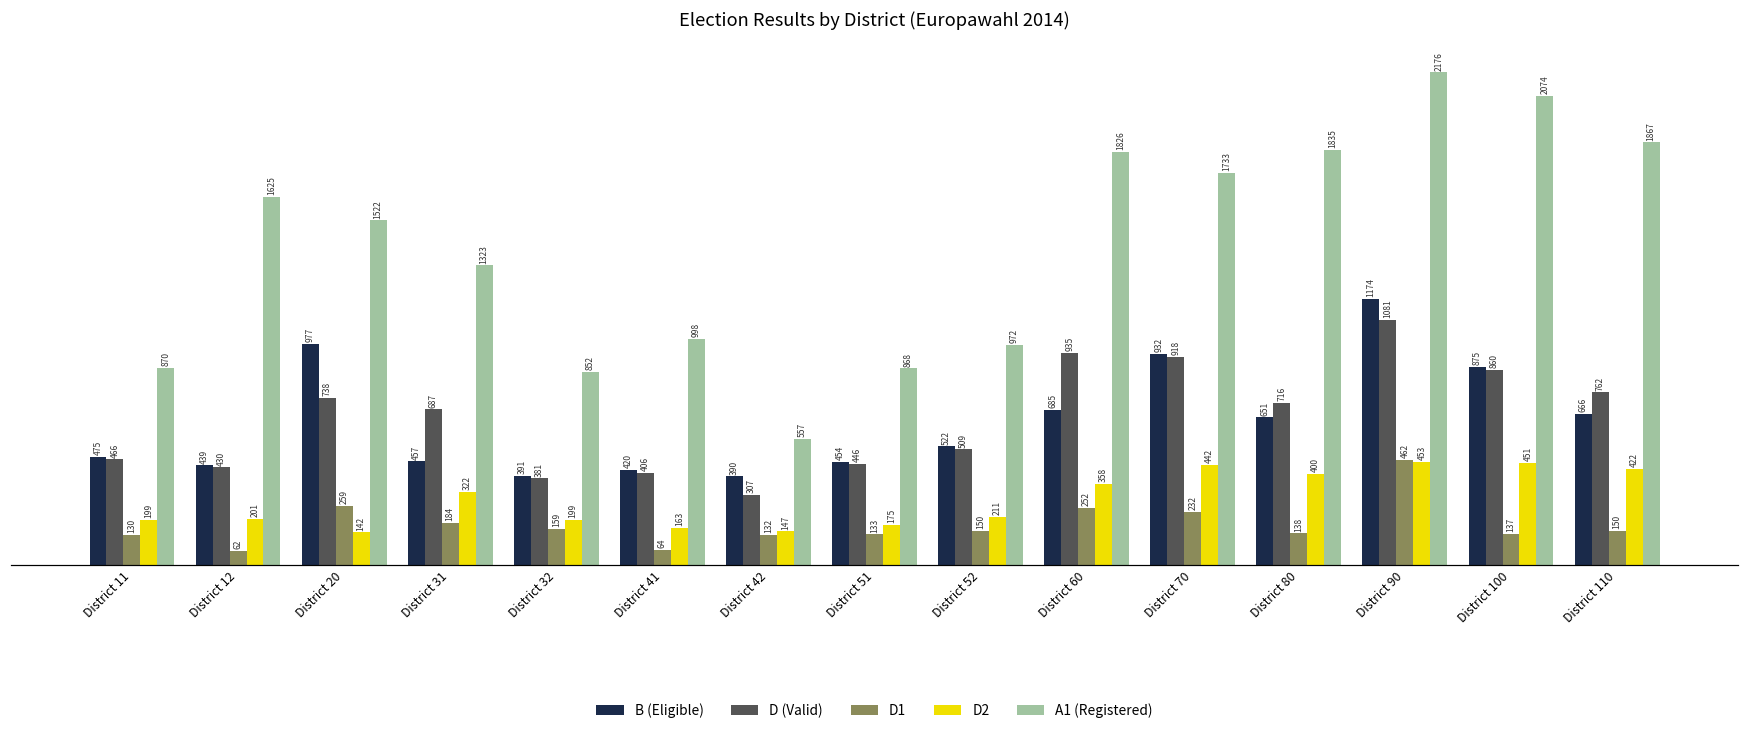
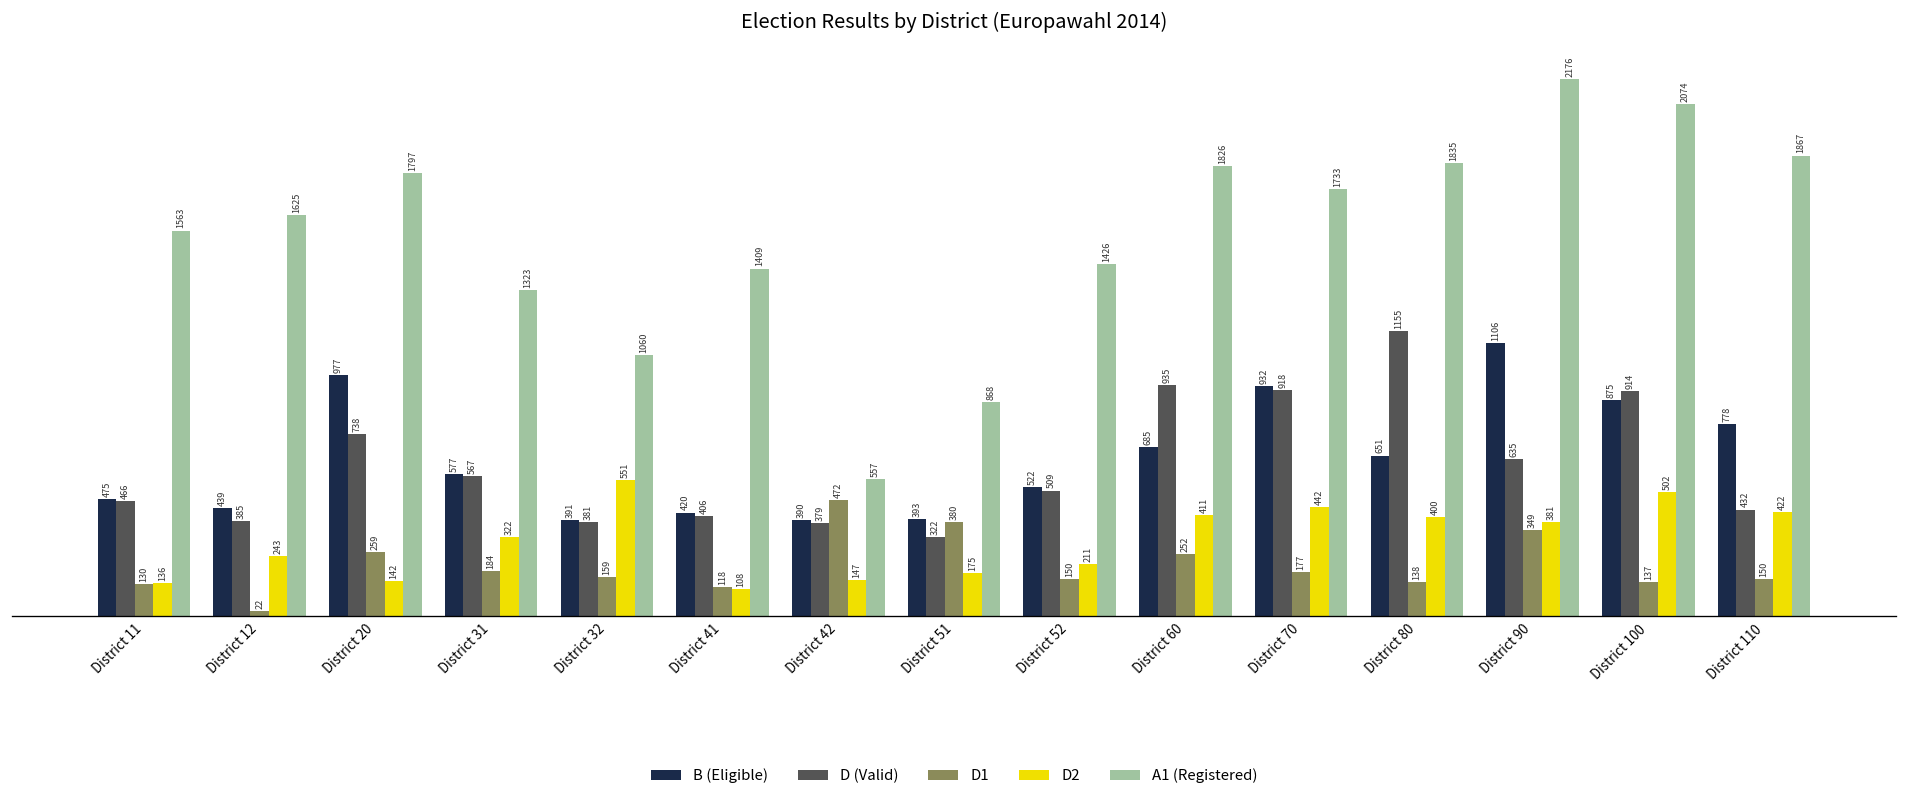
  {
    "B (Eligible)": {
      "District 11": 475,
      "District 12": 439,
      "District 20": 977,
-     "District 31": 457,
+     "District 31": 577,
      "District 32": 391,
      "District 41": 420,
      "District 42": 390,
-     "District 51": 454,
+     "District 51": 393,
      "District 52": 522,
      "District 60": 685,
      "District 70": 932,
      "District 80": 651,
-     "District 90": 1174,
+     "District 90": 1106,
      "District 100": 875,
-     "District 110": 666
+     "District 110": 778
    },
    "D (Valid)": {
      "District 11": 466,
-     "District 12": 430,
+     "District 12": 385,
      "District 20": 738,
-     "District 31": 687,
+     "District 31": 567,
      "District 32": 381,
      "District 41": 406,
-     "District 42": 307,
-     "District 51": 446,
+     "District 42": 379,
+     "District 51": 322,
      "District 52": 509,
      "District 60": 935,
      "District 70": 918,
-     "District 80": 716,
-     "District 90": 1081,
-     "District 100": 860,
-     "District 110": 762
+     "District 80": 1155,
+     "District 90": 635,
+     "District 100": 914,
+     "District 110": 432
    },
    "D1": {
      "District 11": 130,
-     "District 12": 62,
+     "District 12": 22,
      "District 20": 259,
      "District 31": 184,
      "District 32": 159,
-     "District 41": 64,
-     "District 42": 132,
-     "District 51": 133,
+     "District 41": 118,
+     "District 42": 472,
+     "District 51": 380,
      "District 52": 150,
      "District 60": 252,
-     "District 70": 232,
+     "District 70": 177,
      "District 80": 138,
-     "District 90": 462,
+     "District 90": 349,
      "District 100": 137,
      "District 110": 150
    },
    "D2": {
-     "District 11": 199,
-     "District 12": 201,
+     "District 11": 136,
+     "District 12": 243,
      "District 20": 142,
      "District 31": 322,
-     "District 32": 199,
-     "District 41": 163,
+     "District 32": 551,
+     "District 41": 108,
      "District 42": 147,
      "District 51": 175,
      "District 52": 211,
-     "District 60": 358,
+     "District 60": 411,
      "District 70": 442,
      "District 80": 400,
-     "District 90": 453,
-     "District 100": 451,
+     "District 90": 381,
+     "District 100": 502,
      "District 110": 422
    },
    "A1 (Registered)": {
-     "District 11": 870,
+     "District 11": 1563,
      "District 12": 1625,
-     "District 20": 1522,
+     "District 20": 1797,
      "District 31": 1323,
-     "District 32": 852,
-     "District 41": 998,
+     "District 32": 1060,
+     "District 41": 1409,
      "District 42": 557,
      "District 51": 868,
-     "District 52": 972,
+     "District 52": 1426,
      "District 60": 1826,
      "District 70": 1733,
      "District 80": 1835,
      "District 90": 2176,
      "District 100": 2074,
      "District 110": 1867
    }
  }
